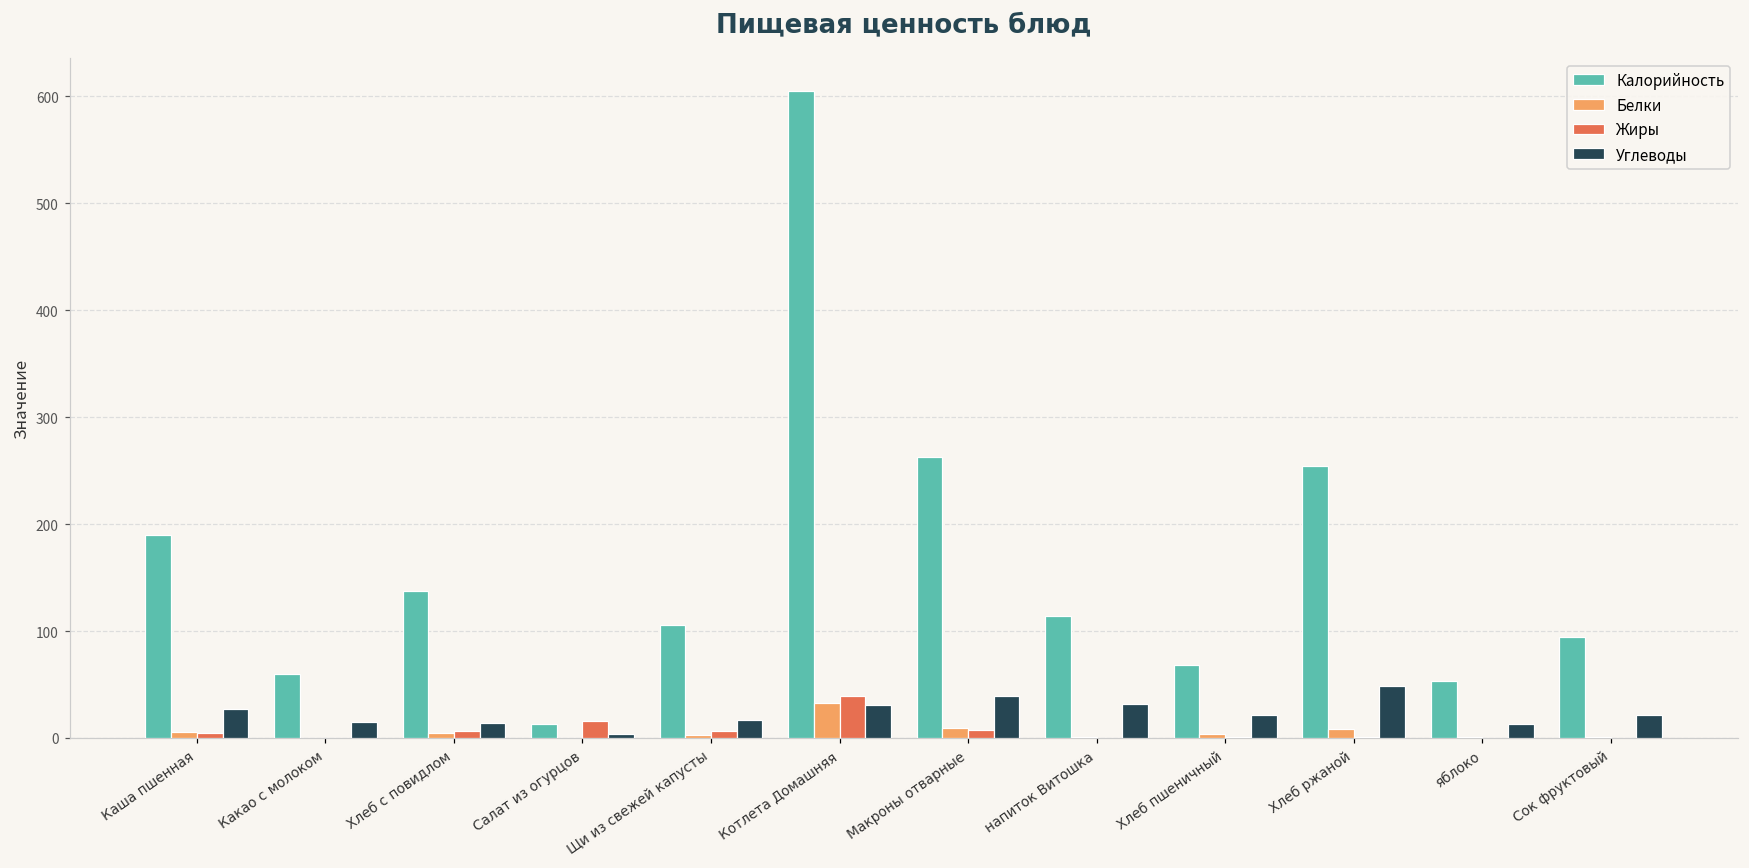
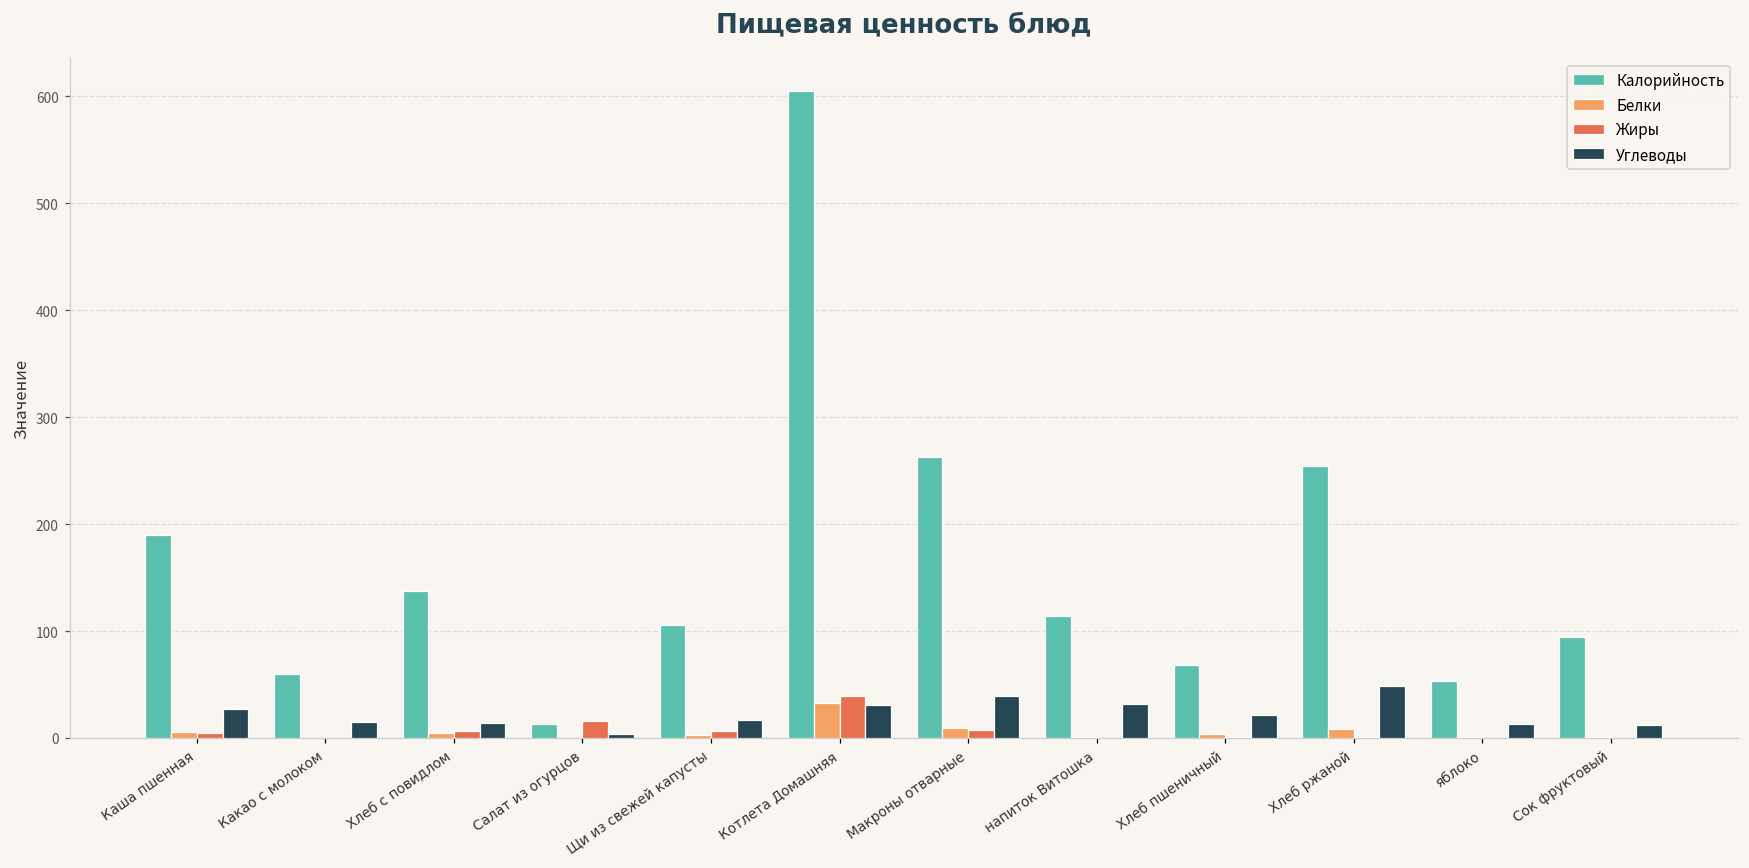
  {
    "Калорийность": {
      "Каша пшенная": 190,
      "Какао с молоком": 60,
      "Хлеб с повидлом": 140,
      "Салат из огурцов": 10,
      "Щи из свежей капусты": 110,
      "Котлета Домашняя": 610,
      "Макроны отварные": 260,
      "напиток Витошка": 110,
      "Хлеб пшеничный": 70,
      "Хлеб ржаной": 250,
      "яблоко": 50,
      "Сок фруктовый": 90
    },
    "Углеводы": {
      "Каша пшенная": 30,
      "Какао с молоком": 20,
      "Хлеб с повидлом": 10,
      "Салат из огурцов": 0,
      "Щи из свежей капусты": 20,
      "Котлета Домашняя": 30,
      "Макроны отварные": 40,
      "напиток Витошка": 30,
      "Хлеб пшеничный": 20,
      "Хлеб ржаной": 50,
      "яблоко": 10,
-     "Сок фруктовый": 20
+     "Сок фруктовый": 10
    }
  }
